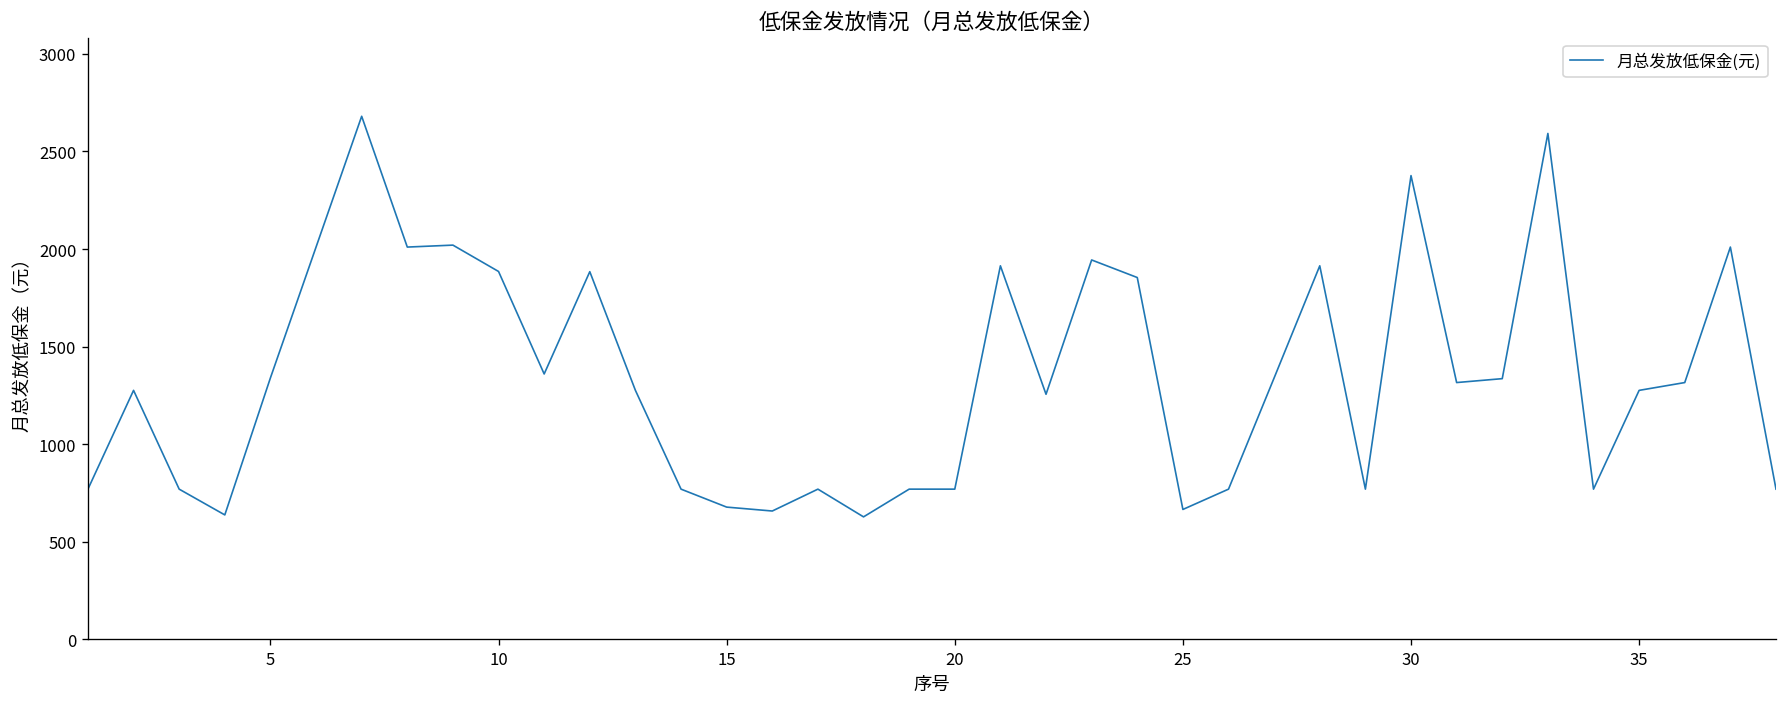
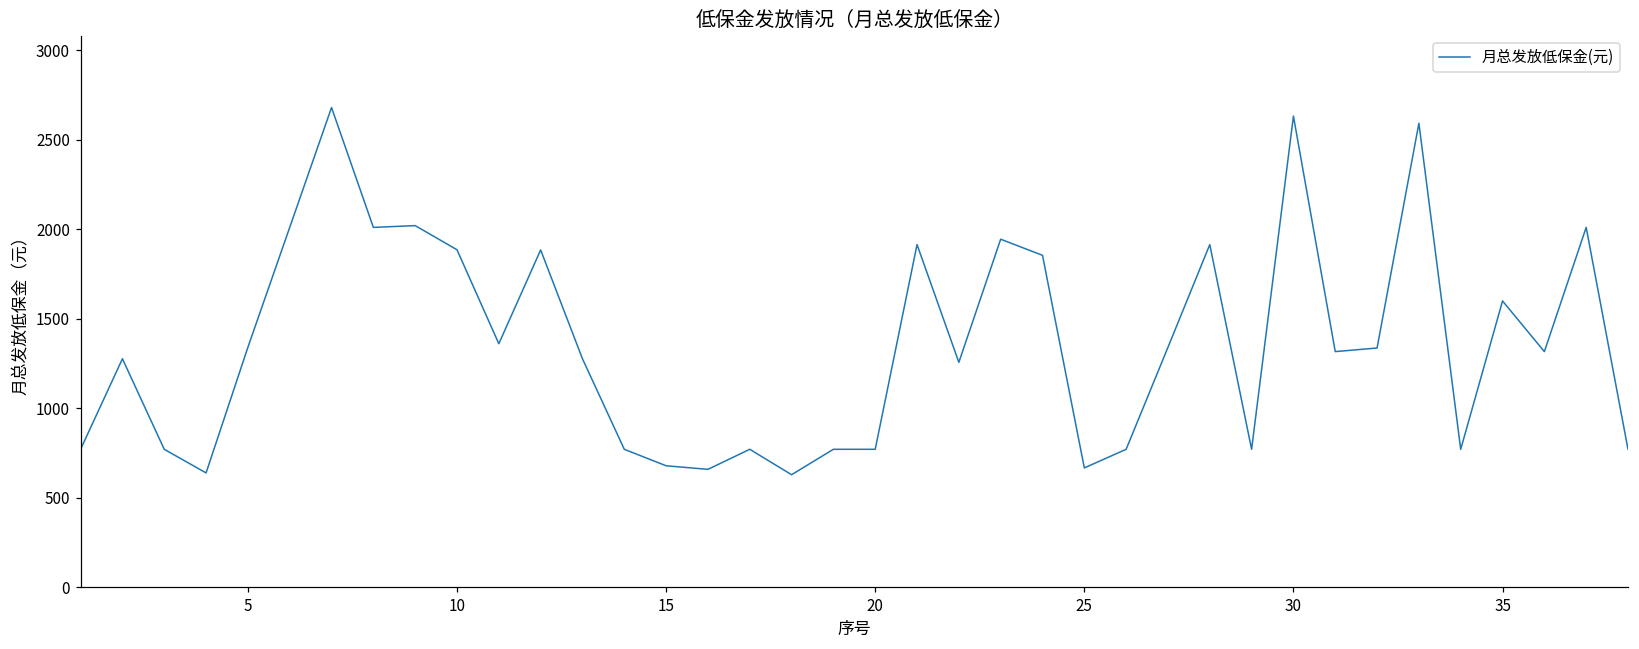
  {
    "5": 1340,
    "10": 1890,
    "15": 680,
    "20": 770,
    "25": 670,
-   "30": 2380,
-   "35": 1280
+   "30": 2630,
+   "35": 1600
  }
